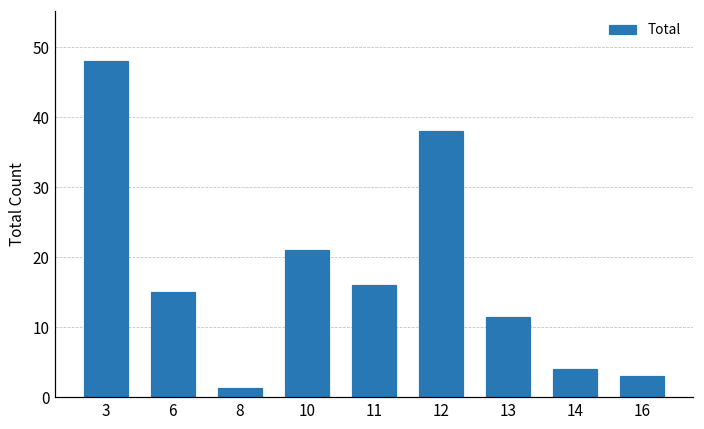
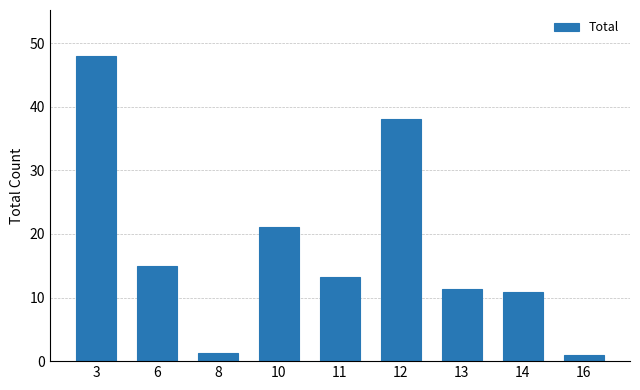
  {
    "3": 48,
    "6": 15,
    "8": 1,
    "10": 21,
-   "11": 16,
+   "11": 13,
    "12": 38,
    "13": 11,
-   "14": 4,
-   "16": 3
+   "14": 11,
+   "16": 1
  }
